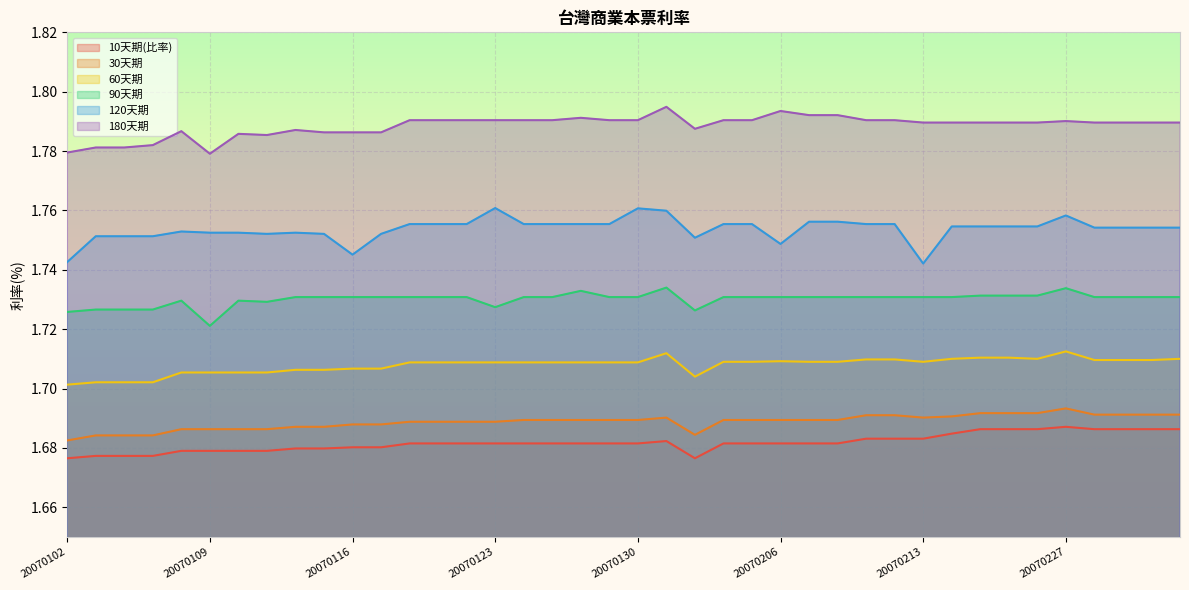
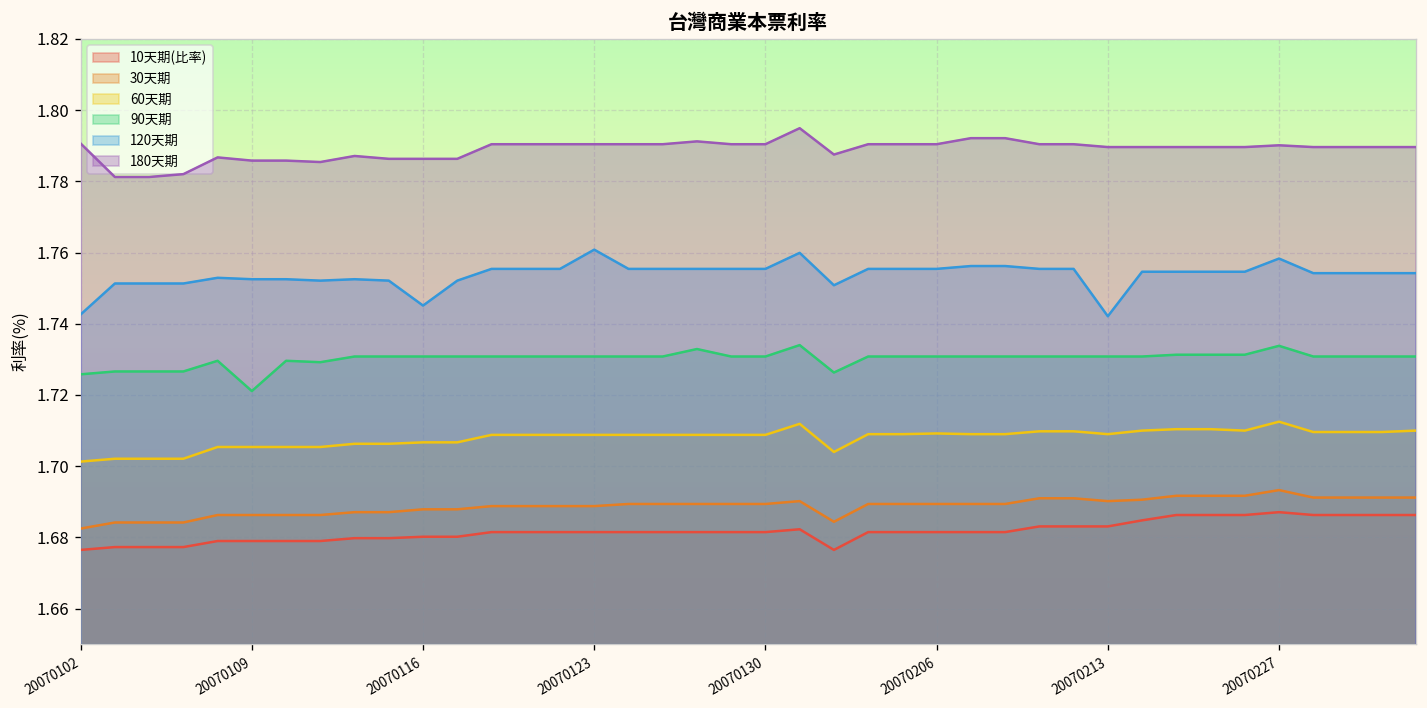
  {
    "90天期": {
      "20070102": 1.726,
      "20070109": 1.721,
      "20070116": 1.731,
-     "20070123": 1.727,
+     "20070123": 1.731,
      "20070130": 1.731,
      "20070206": 1.731,
      "20070213": 1.731,
      "20070227": 1.734
    },
    "120天期": {
      "20070102": 1.743,
      "20070109": 1.753,
      "20070116": 1.745,
      "20070123": 1.761,
-     "20070130": 1.761,
-     "20070206": 1.749,
+     "20070130": 1.755,
+     "20070206": 1.755,
      "20070213": 1.742,
      "20070227": 1.758
    },
    "180天期": {
-     "20070102": 1.780,
-     "20070109": 1.779,
+     "20070102": 1.791,
+     "20070109": 1.786,
      "20070116": 1.786,
      "20070123": 1.790,
      "20070130": 1.790,
-     "20070206": 1.794,
+     "20070206": 1.790,
      "20070213": 1.790,
      "20070227": 1.790
    }
  }
